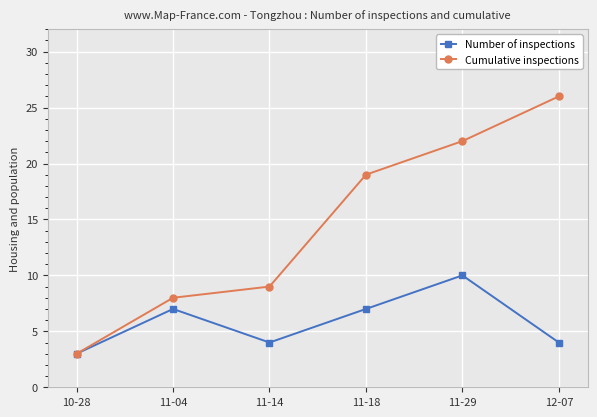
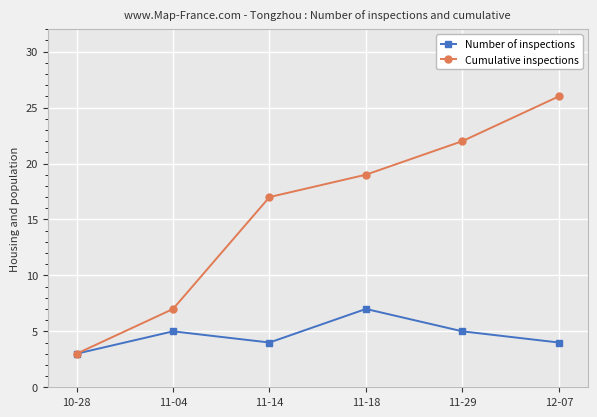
  {
    "Number of inspections": {
-     "11-04": 7,
+     "11-04": 5,
      "11-14": 4,
      "11-18": 7,
-     "11-29": 10,
+     "11-29": 5,
      "12-07": 4
    },
    "Cumulative inspections": {
-     "11-04": 8,
-     "11-14": 9,
+     "11-04": 7,
+     "11-14": 17,
      "11-18": 19,
      "11-29": 22,
      "12-07": 26
    }
  }
